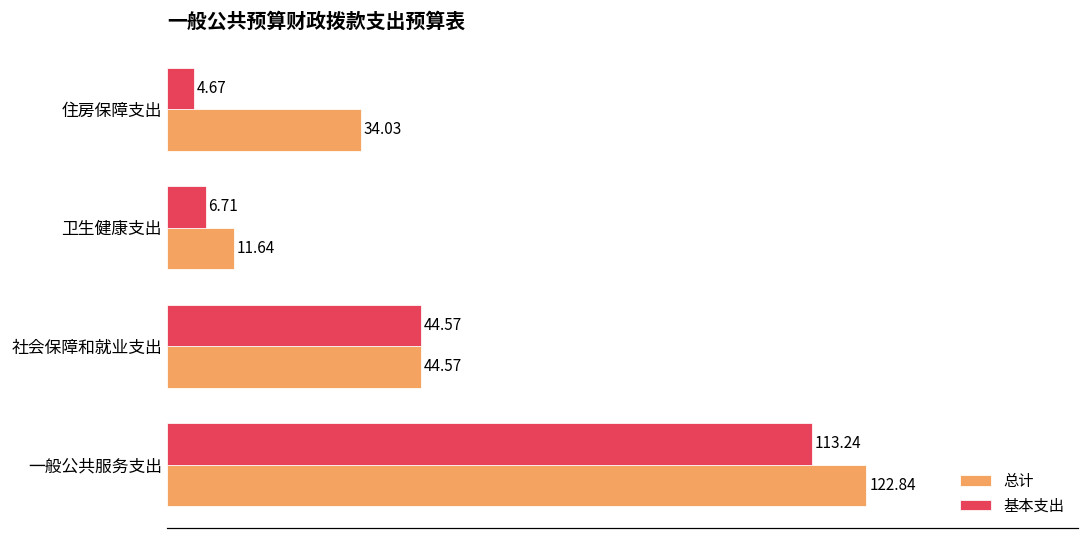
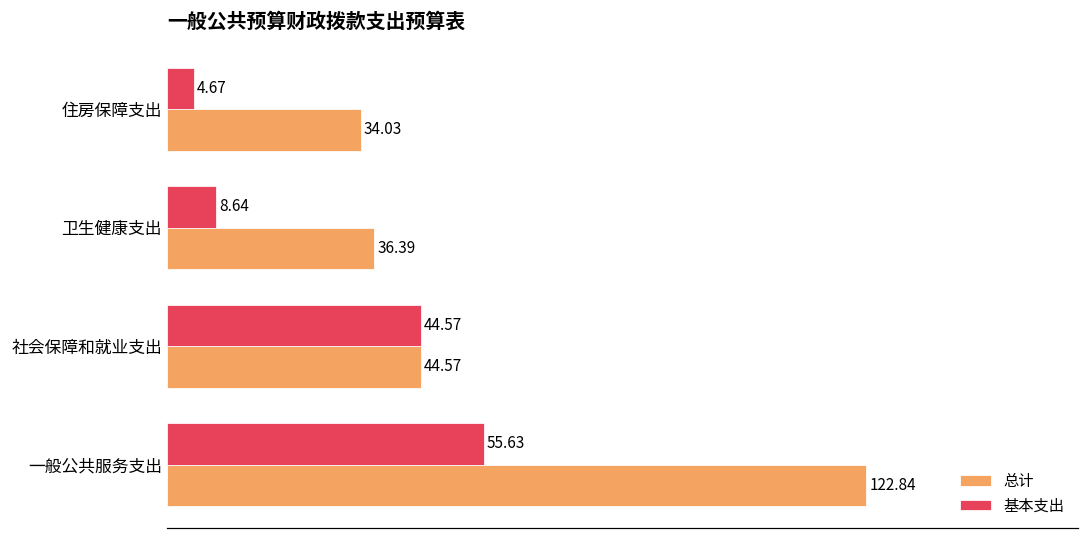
  {
    "总计": {
      "住房保障支出": 34.03,
-     "卫生健康支出": 11.64,
+     "卫生健康支出": 36.39,
      "社会保障和就业支出": 44.57,
      "一般公共服务支出": 122.84
    },
    "基本支出": {
      "住房保障支出": 4.67,
-     "卫生健康支出": 6.71,
+     "卫生健康支出": 8.64,
      "社会保障和就业支出": 44.57,
-     "一般公共服务支出": 113.24
+     "一般公共服务支出": 55.63
    }
  }
